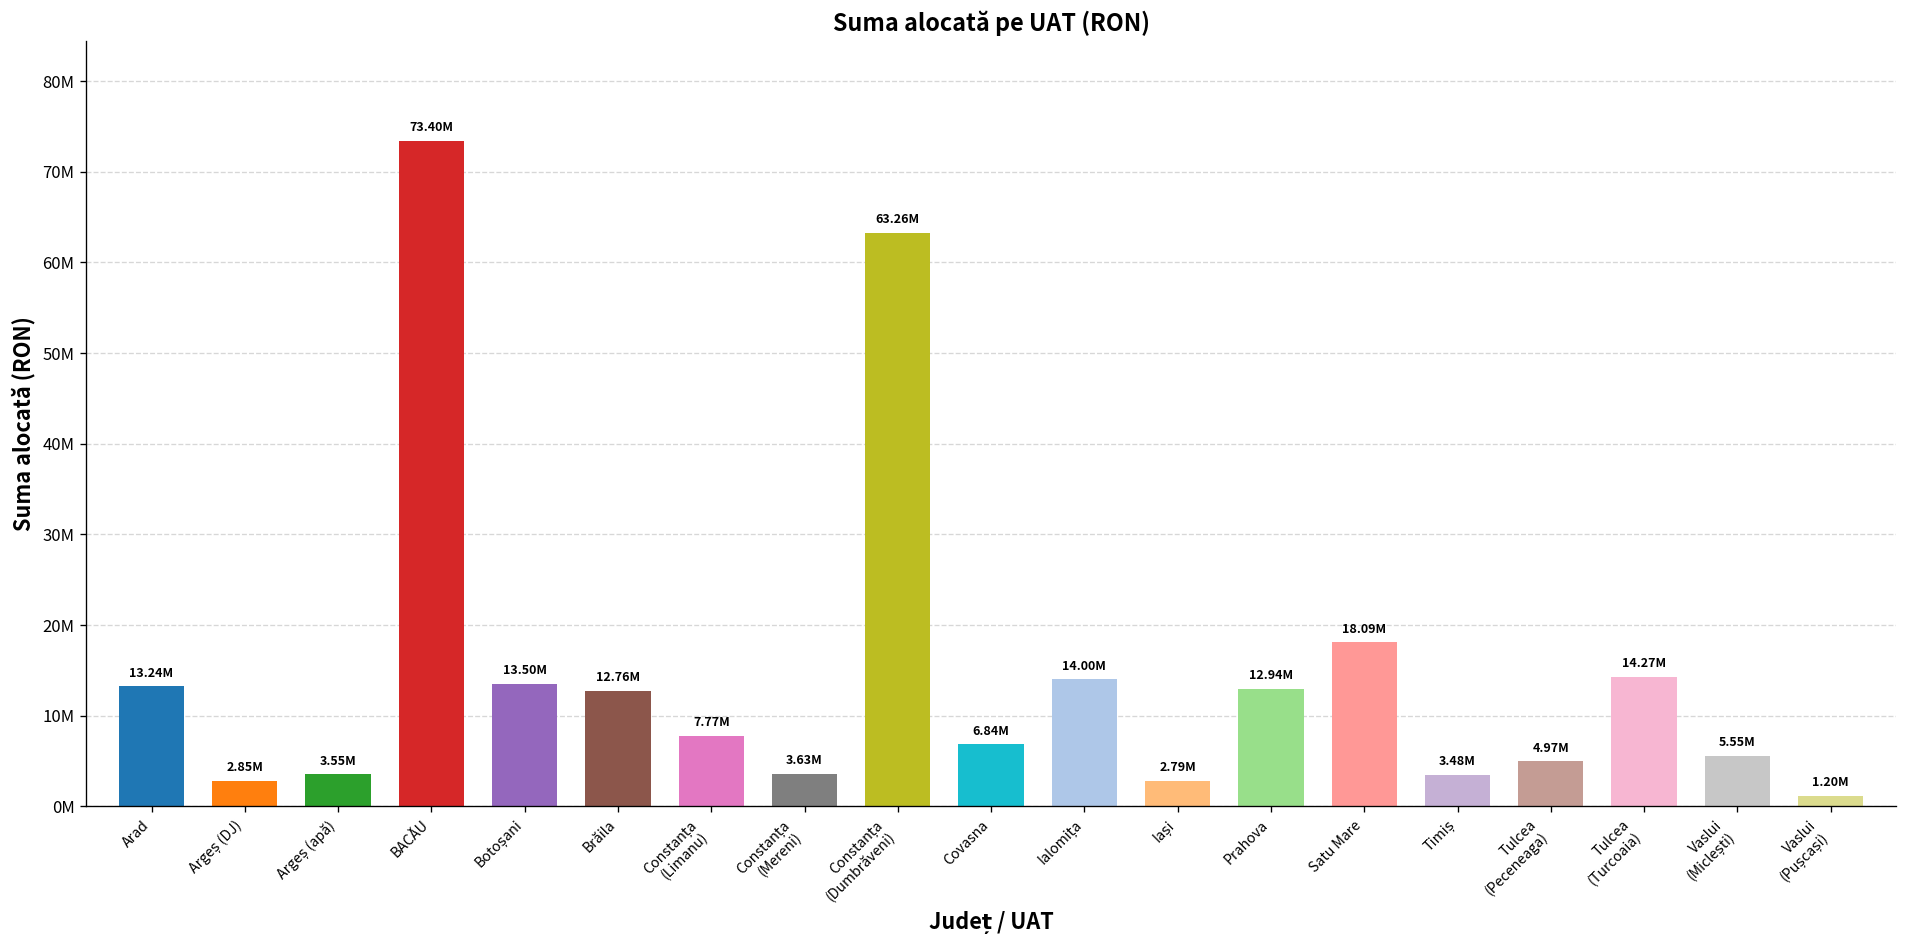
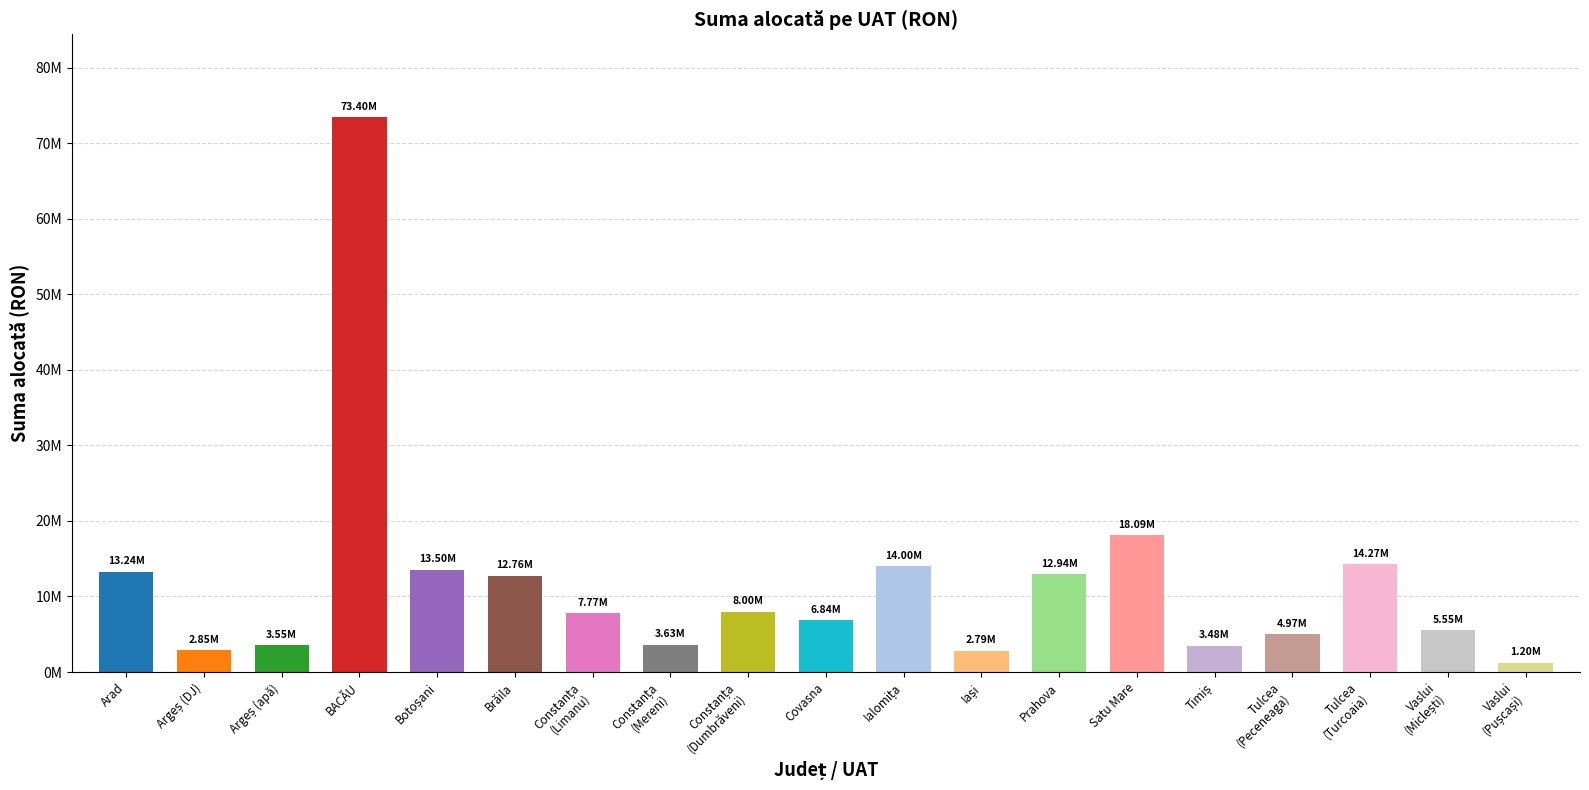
  {
    "Arad": "13.24M",
    "Argeș (DJ)": "2.85M",
    "Argeș (apă)": "3.55M",
    "BACĂU": "73.40M",
    "Botoșani": "13.50M",
    "Brăila": "12.76M",
    "Constanța (Limanu)": "7.77M",
    "Constanța (Mereni)": "3.63M",
-   "Constanța (Dumbrăveni)": "63.26M",
+   "Constanța (Dumbrăveni)": "8.00M",
    "Covasna": "6.84M",
    "Ialomița": "14.00M",
    "Iași": "2.79M",
    "Prahova": "12.94M",
    "Satu Mare": "18.09M",
    "Timiș": "3.48M",
    "Tulcea (Peceneaga)": "4.97M",
    "Tulcea (Turcoaia)": "14.27M",
    "Vaslui (Miclești)": "5.55M",
    "Vaslui (Pușcași)": "1.20M"
  }
